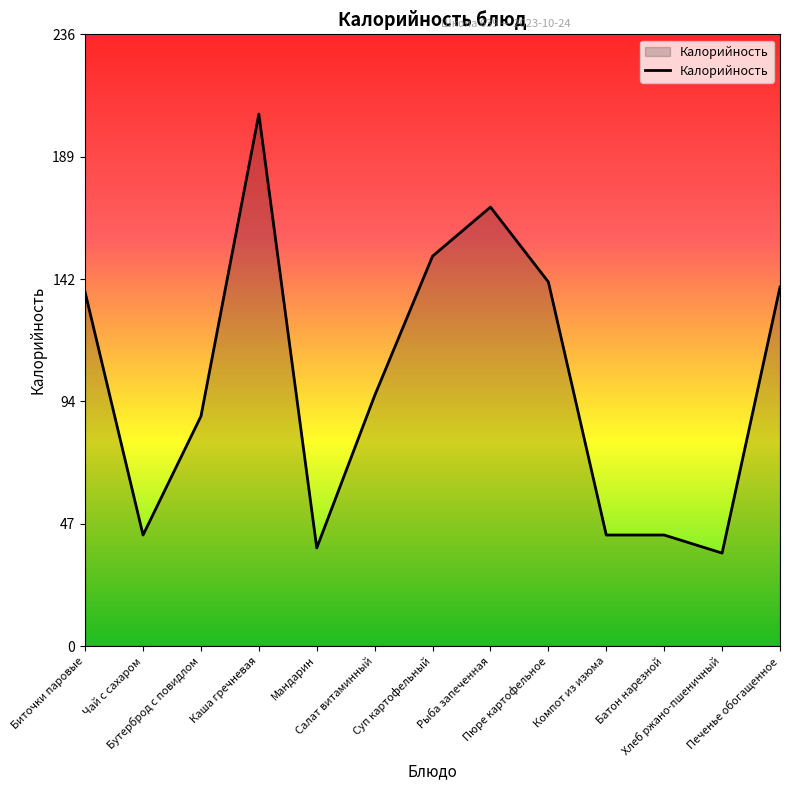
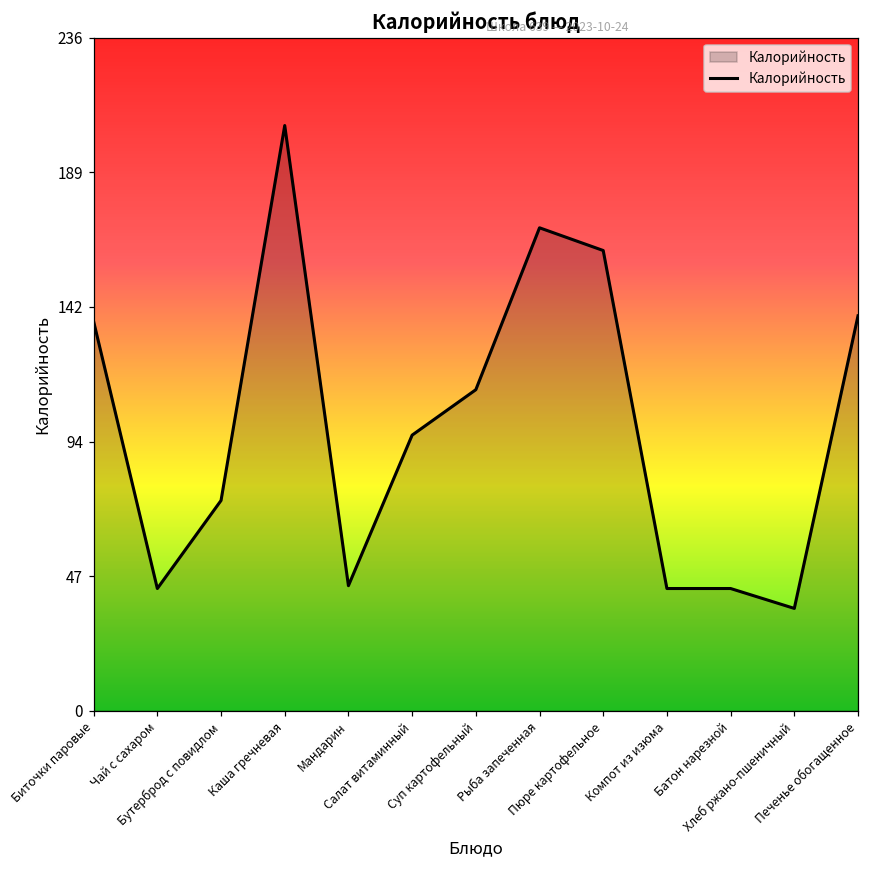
  {
    "Биточки паровые": 137,
    "Чай с сахаром": 43,
-   "Бутерброд с повидлом": 89,
+   "Бутерброд с повидлом": 74,
    "Каша гречневая": 206,
-   "Мандарин": 38,
+   "Мандарин": 44,
    "Салат витаминный": 97,
-   "Суп картофельный": 151,
+   "Суп картофельный": 113,
    "Рыба запеченная": 170,
-   "Пюре картофельное": 141,
+   "Пюре картофельное": 162,
    "Компот из изюма": 43,
    "Батон нарезной": 43,
    "Хлеб ржано-пшеничный": 36,
    "Печенье обогащенное": 139
  }
